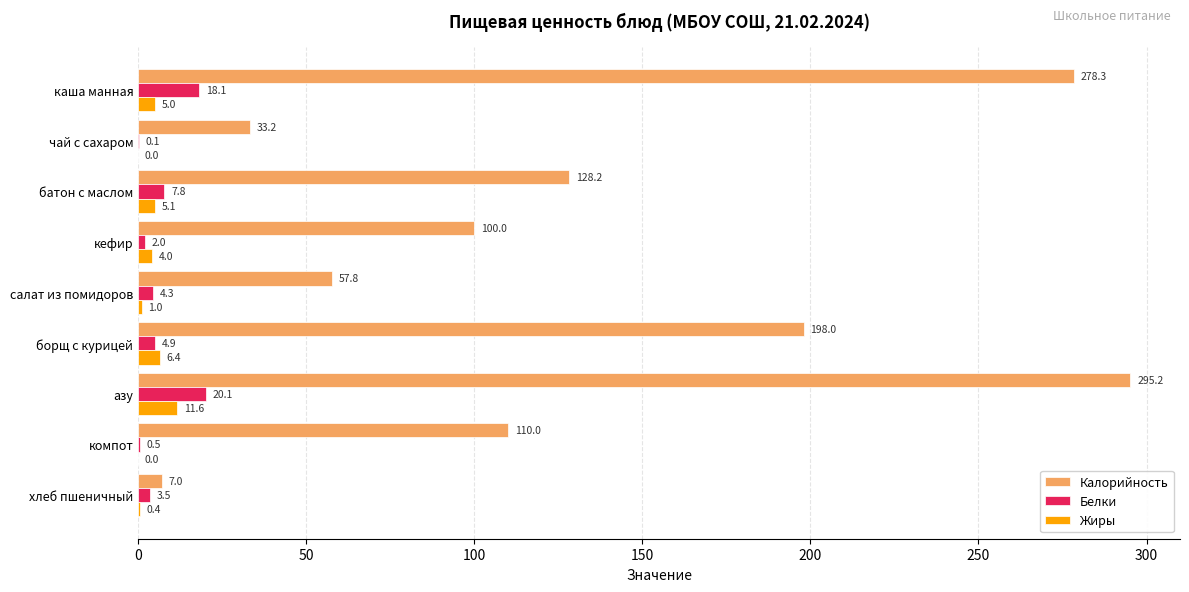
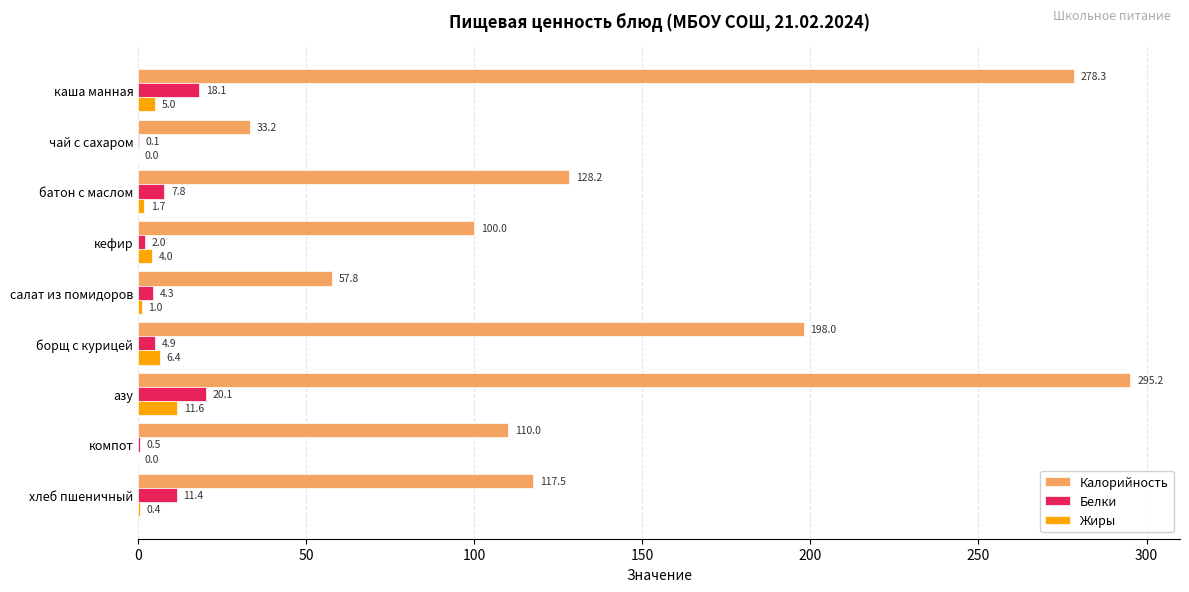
  {
    "Калорийность": {
      "каша манная": 278.3,
      "чай с сахаром": 33.2,
      "батон с маслом": 128.2,
      "кефир": 100.0,
      "салат из помидоров": 57.8,
      "борщ с курицей": 198.0,
      "азу": 295.2,
      "компот": 110.0,
-     "хлеб пшеничный": 7.0
+     "хлеб пшеничный": 117.5
    },
    "Белки": {
      "каша манная": 18.1,
      "чай с сахаром": 0.1,
      "батон с маслом": 7.8,
      "кефир": 2.0,
      "салат из помидоров": 4.3,
      "борщ с курицей": 4.9,
      "азу": 20.1,
      "компот": 0.5,
-     "хлеб пшеничный": 3.5
+     "хлеб пшеничный": 11.4
    },
    "Жиры": {
      "каша манная": 5.0,
      "чай с сахаром": 0.0,
-     "батон с маслом": 5.1,
+     "батон с маслом": 1.7,
      "кефир": 4.0,
      "салат из помидоров": 1.0,
      "борщ с курицей": 6.4,
      "азу": 11.6,
      "компот": 0.0,
      "хлеб пшеничный": 0.4
    }
  }
